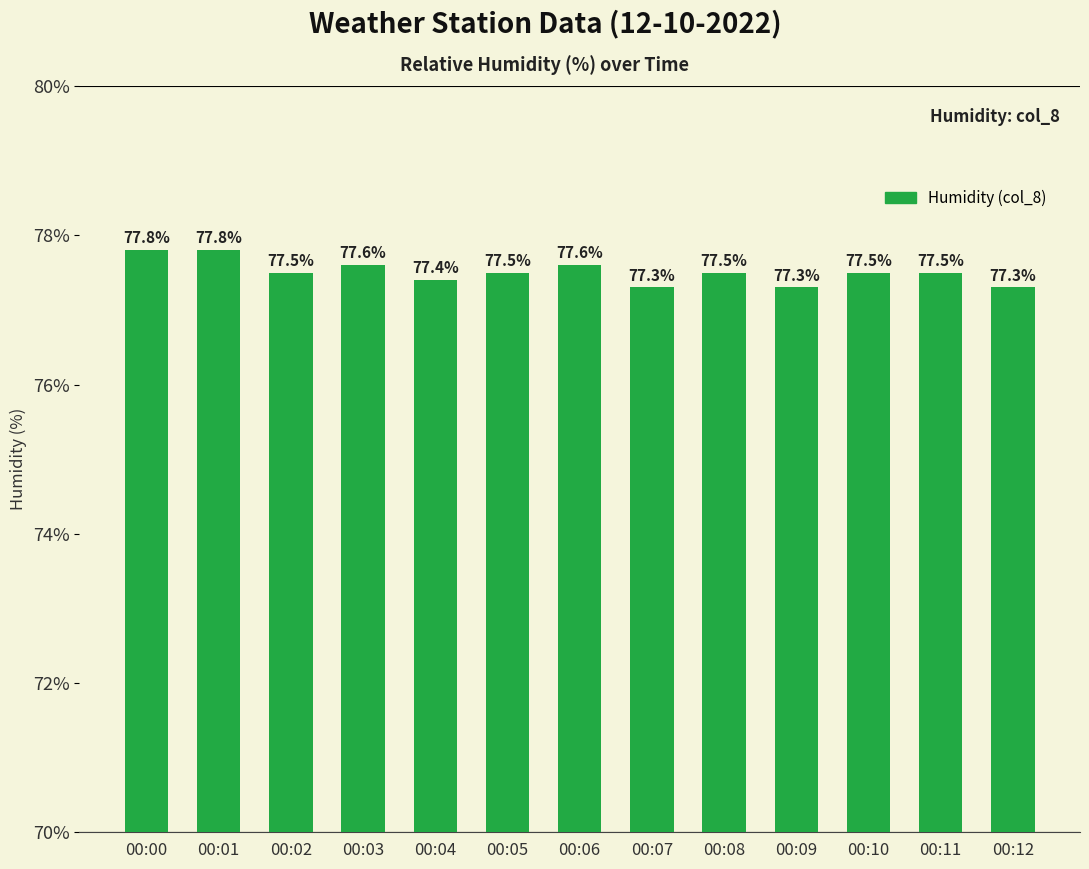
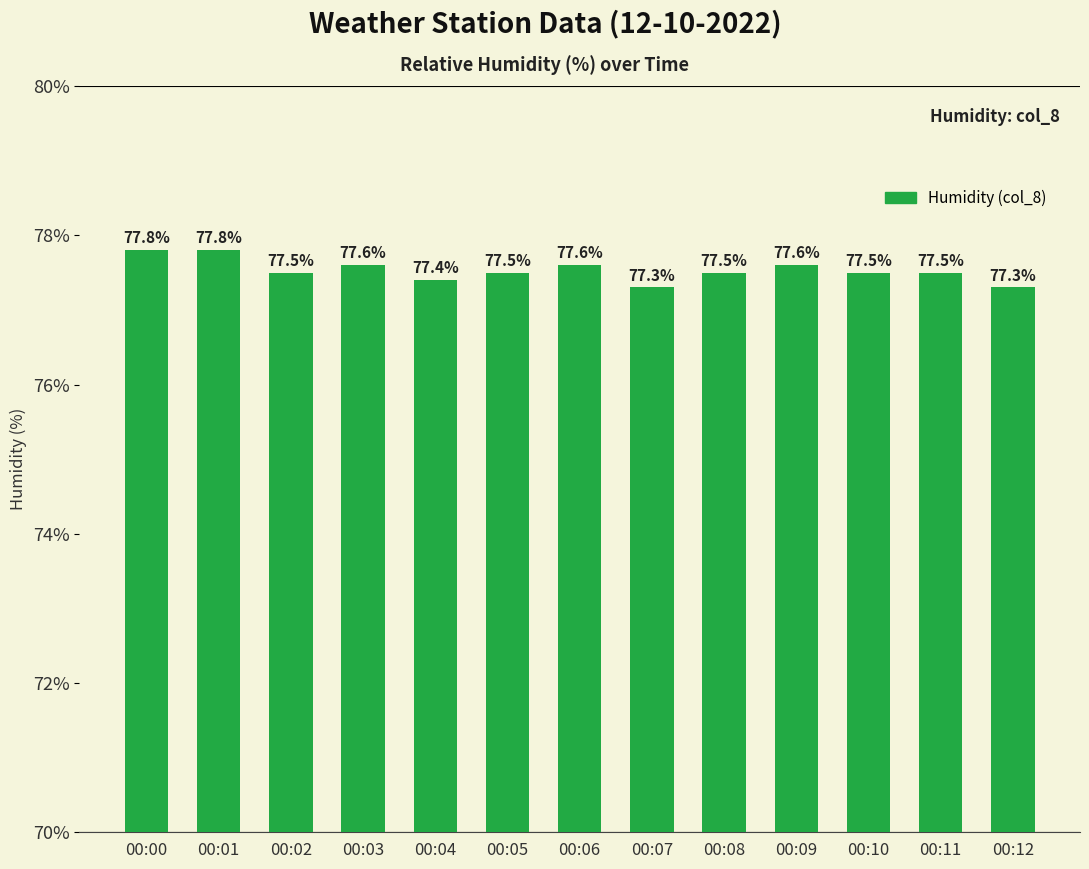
  {
    "00:00": "77.8%",
    "00:01": "77.8%",
    "00:02": "77.5%",
    "00:03": "77.6%",
    "00:04": "77.4%",
    "00:05": "77.5%",
    "00:06": "77.6%",
    "00:07": "77.3%",
    "00:08": "77.5%",
-   "00:09": "77.3%",
+   "00:09": "77.6%",
    "00:10": "77.5%",
    "00:11": "77.5%",
    "00:12": "77.3%"
  }
